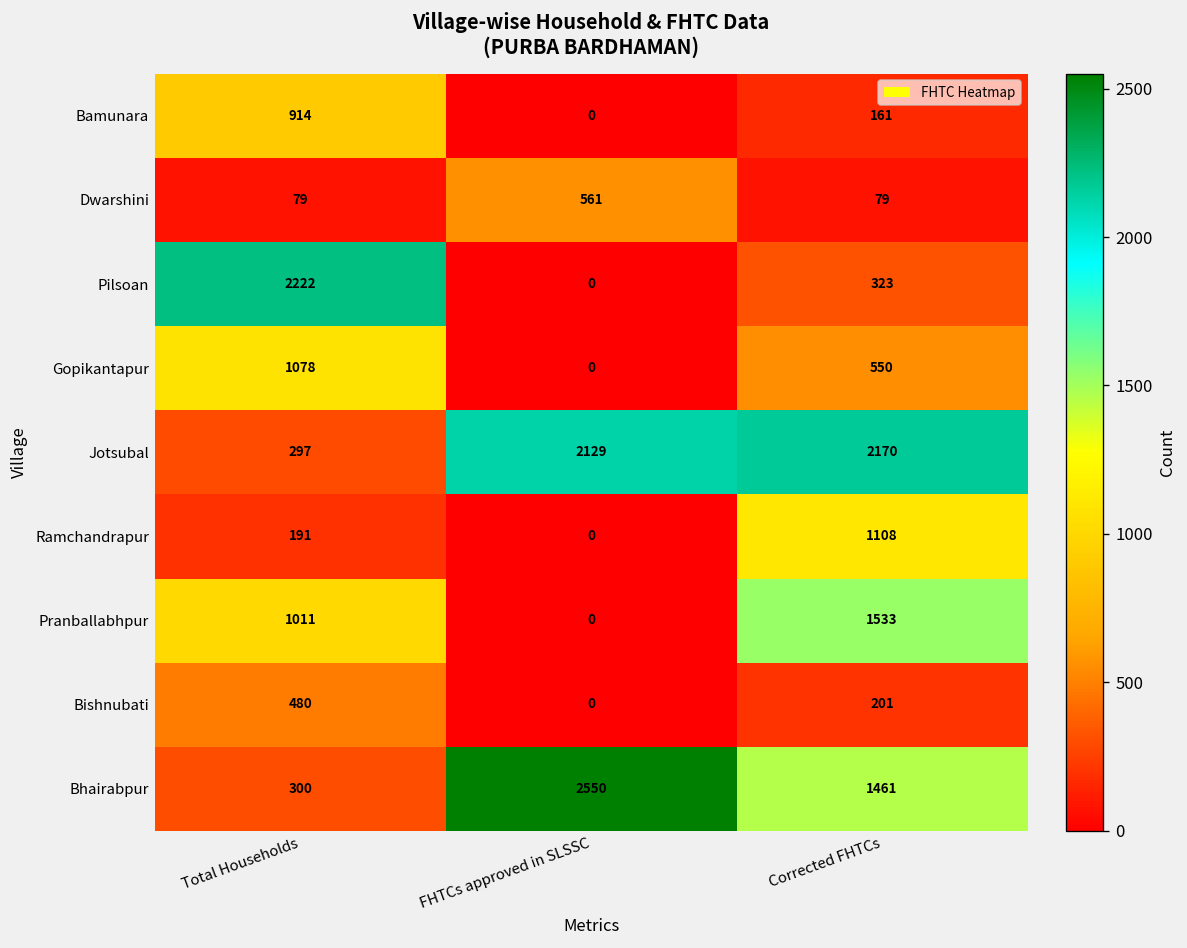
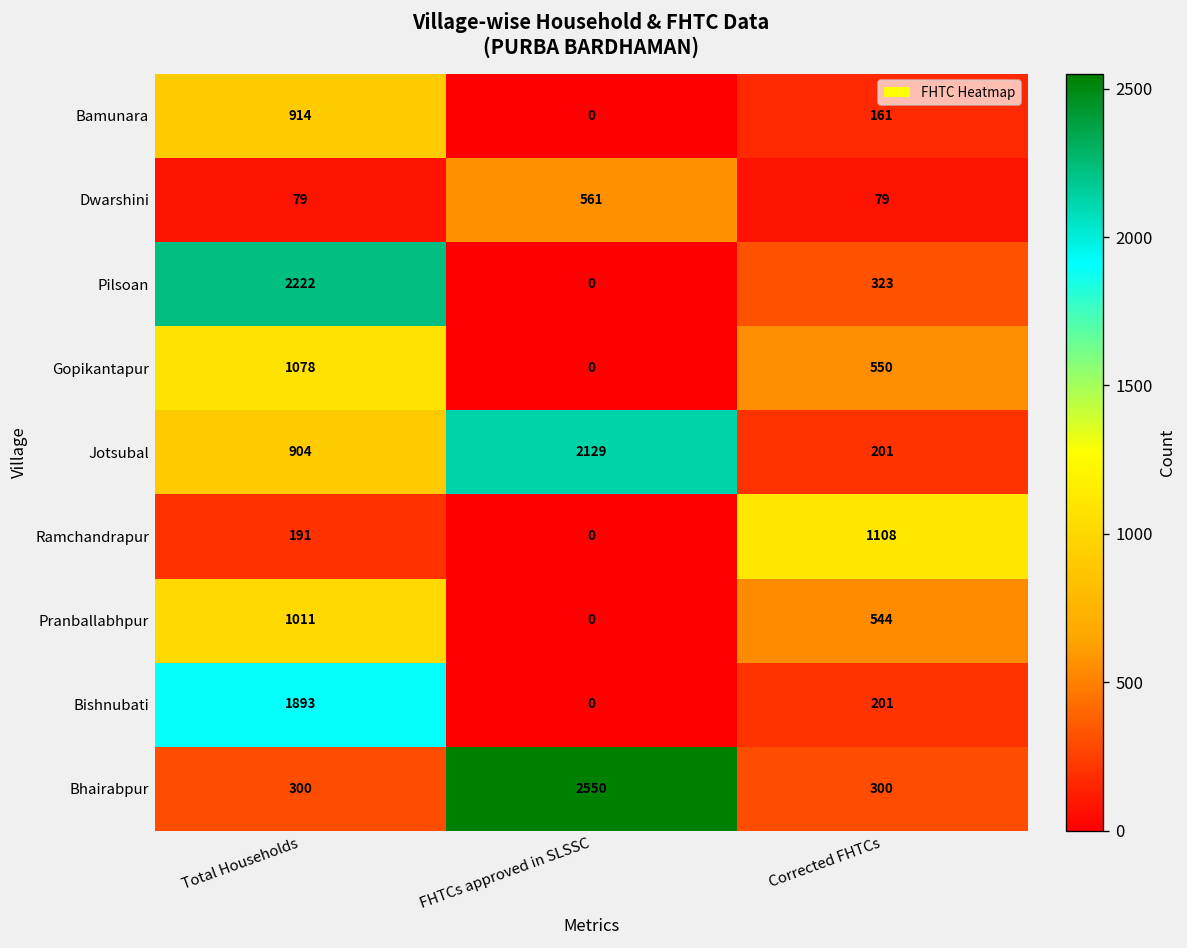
  {
    "Bamunara": {
      "Total Households": 914,
      "FHTCs approved in SLSSC": 0,
      "Corrected FHTCs": 161
    },
    "Dwarshini": {
      "Total Households": 79,
      "FHTCs approved in SLSSC": 561,
      "Corrected FHTCs": 79
    },
    "Pilsoan": {
      "Total Households": 2222,
      "FHTCs approved in SLSSC": 0,
      "Corrected FHTCs": 323
    },
    "Gopikantapur": {
      "Total Households": 1078,
      "FHTCs approved in SLSSC": 0,
      "Corrected FHTCs": 550
    },
    "Jotsubal": {
-     "Total Households": 297,
+     "Total Households": 904,
      "FHTCs approved in SLSSC": 2129,
-     "Corrected FHTCs": 2170
+     "Corrected FHTCs": 201
    },
    "Ramchandrapur": {
      "Total Households": 191,
      "FHTCs approved in SLSSC": 0,
      "Corrected FHTCs": 1108
    },
    "Pranballabhpur": {
      "Total Households": 1011,
      "FHTCs approved in SLSSC": 0,
-     "Corrected FHTCs": 1533
+     "Corrected FHTCs": 544
    },
    "Bishnubati": {
-     "Total Households": 480,
+     "Total Households": 1893,
      "FHTCs approved in SLSSC": 0,
      "Corrected FHTCs": 201
    },
    "Bhairabpur": {
      "Total Households": 300,
      "FHTCs approved in SLSSC": 2550,
-     "Corrected FHTCs": 1461
+     "Corrected FHTCs": 300
    }
  }
